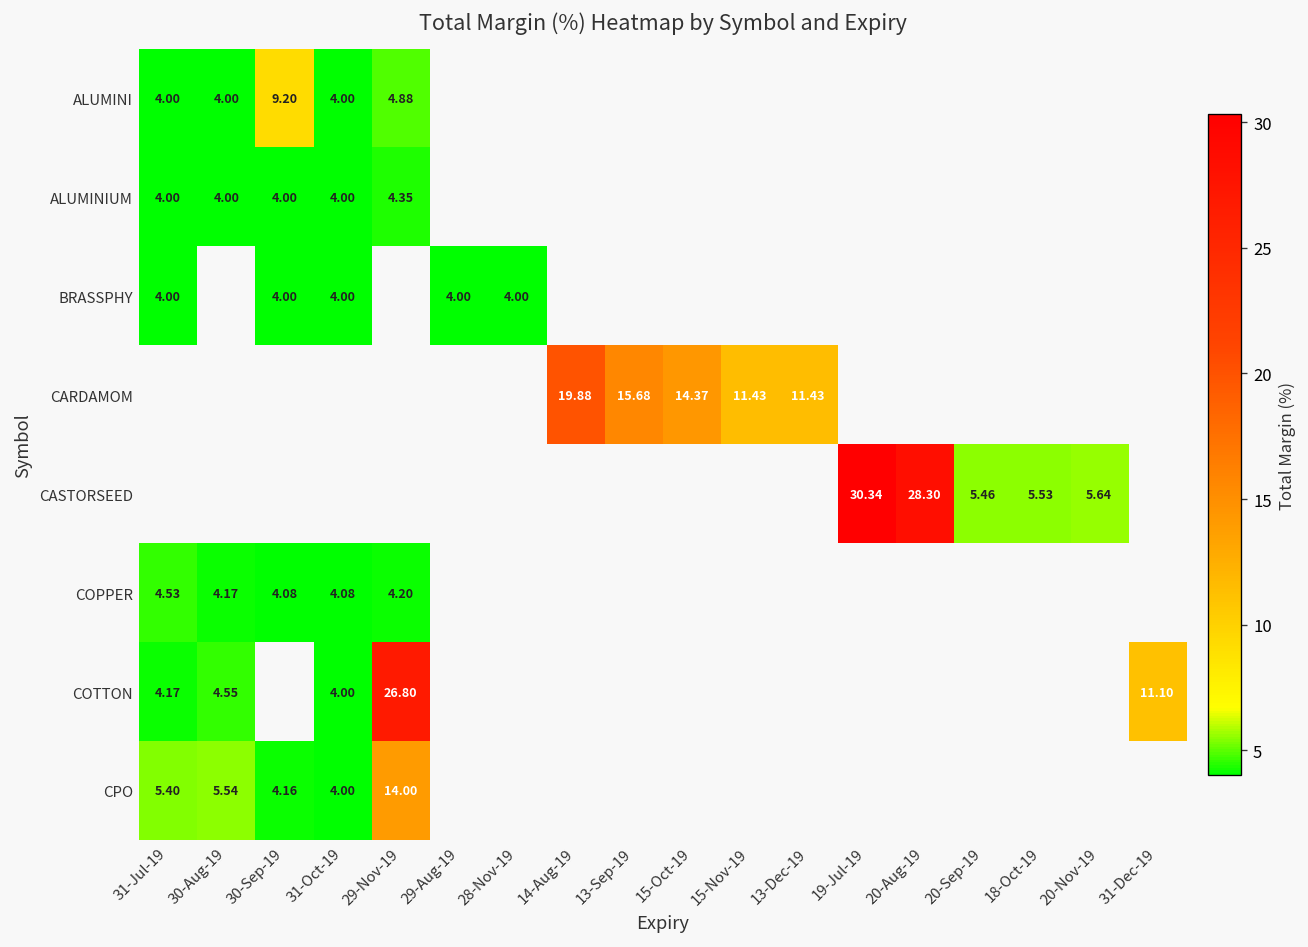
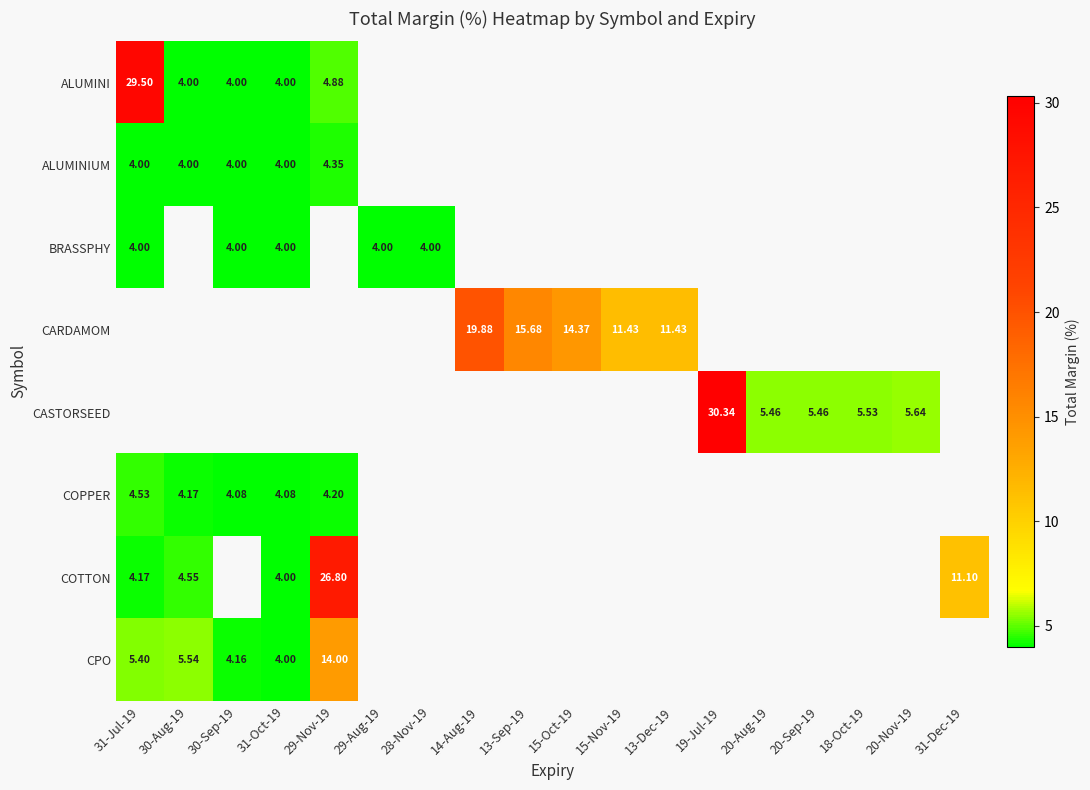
  {
    "ALUMINI": {
-     "31-Jul-19": 4.00,
+     "31-Jul-19": 29.50,
      "30-Aug-19": 4.00,
-     "30-Sep-19": 9.20,
+     "30-Sep-19": 4.00,
      "31-Oct-19": 4.00,
      "29-Nov-19": 4.88
    },
    "ALUMINIUM": {
      "31-Jul-19": 4.00,
      "30-Aug-19": 4.00,
      "30-Sep-19": 4.00,
      "31-Oct-19": 4.00,
      "29-Nov-19": 4.35
    },
    "BRASSPHY": {
      "31-Jul-19": 4.00,
      "30-Sep-19": 4.00,
      "31-Oct-19": 4.00,
      "29-Aug-19": 4.00,
      "28-Nov-19": 4.00
    },
    "CARDAMOM": {
      "14-Aug-19": 19.88,
      "13-Sep-19": 15.68,
      "15-Oct-19": 14.37,
      "15-Nov-19": 11.43,
      "13-Dec-19": 11.43
    },
    "CASTORSEED": {
      "19-Jul-19": 30.34,
-     "20-Aug-19": 28.30,
+     "20-Aug-19": 5.46,
      "20-Sep-19": 5.46,
      "18-Oct-19": 5.53,
      "20-Nov-19": 5.64
    },
    "COPPER": {
      "31-Jul-19": 4.53,
      "30-Aug-19": 4.17,
      "30-Sep-19": 4.08,
      "31-Oct-19": 4.08,
      "29-Nov-19": 4.20
    },
    "COTTON": {
      "31-Jul-19": 4.17,
      "30-Aug-19": 4.55,
      "31-Oct-19": 4.00,
      "29-Nov-19": 26.80,
      "31-Dec-19": 11.10
    },
    "CPO": {
      "31-Jul-19": 5.40,
      "30-Aug-19": 5.54,
      "30-Sep-19": 4.16,
      "31-Oct-19": 4.00,
      "29-Nov-19": 14.00
    }
  }
